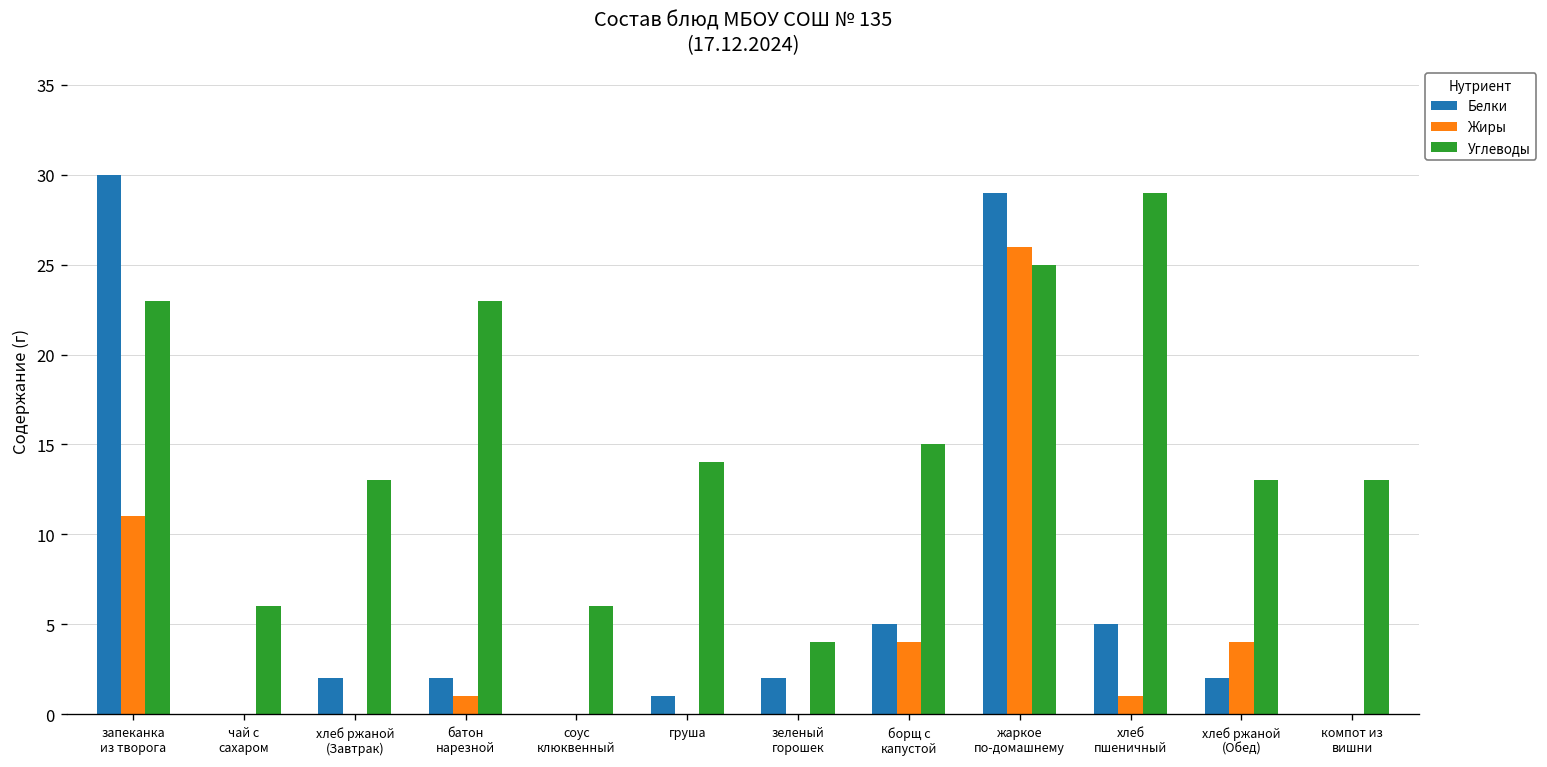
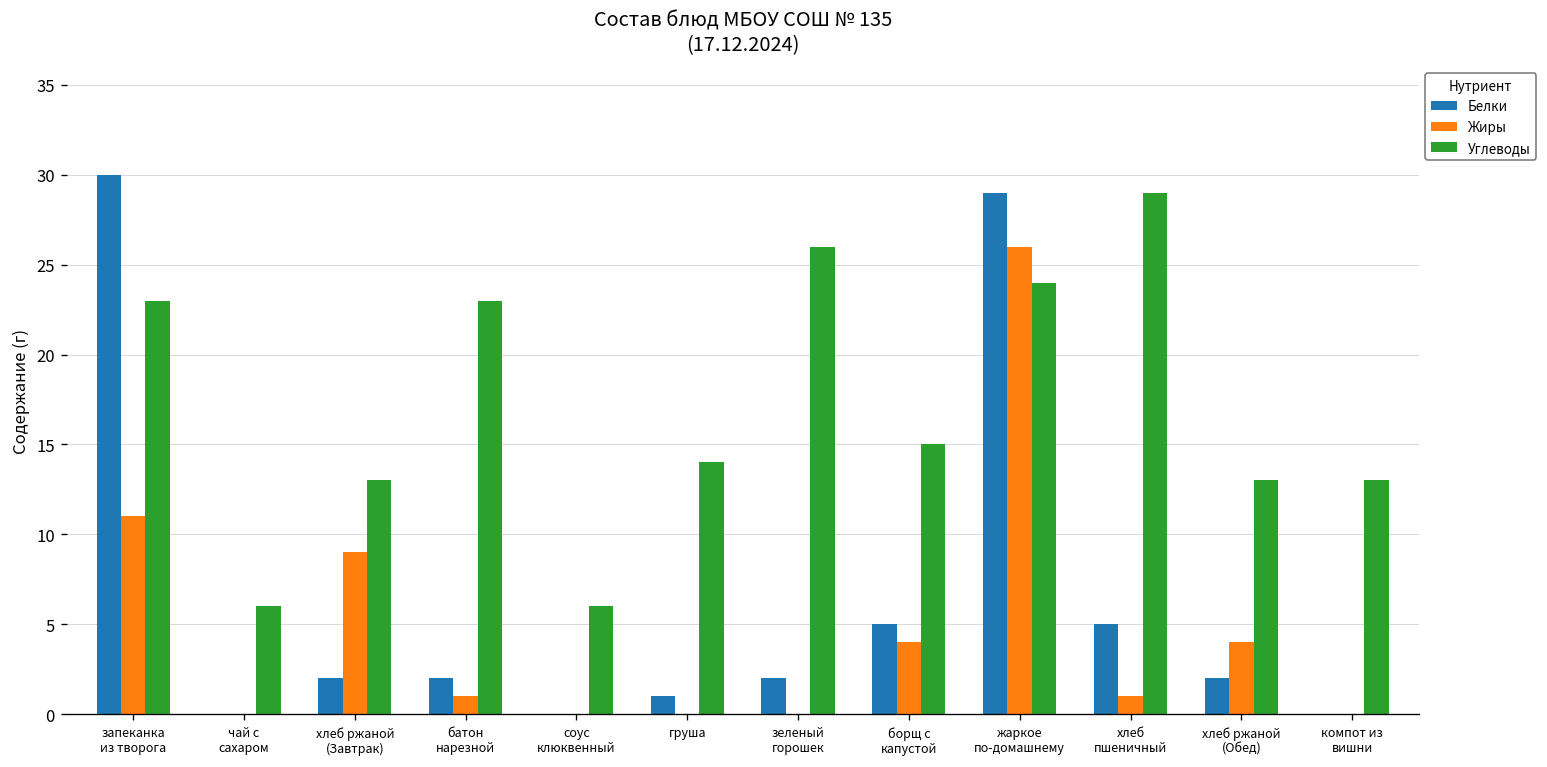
  {
    "Белки": {
      "запеканка из творога": 30,
      "чай с сахаром": 0,
      "хлеб ржаной (Завтрак)": 2,
      "батон нарезной": 2,
      "соус клюквенный": 0,
      "груша": 1,
      "зеленый горошек": 2,
      "борщ с капустой": 5,
      "жаркое по-домашнему": 29,
      "хлеб пшеничный": 5,
      "хлеб ржаной (Обед)": 2,
      "компот из вишни": 0
    },
    "Жиры": {
      "запеканка из творога": 11,
      "чай с сахаром": 0,
-     "хлеб ржаной (Завтрак)": 0,
+     "хлеб ржаной (Завтрак)": 9,
      "батон нарезной": 1,
      "соус клюквенный": 0,
      "груша": 0,
      "зеленый горошек": 0,
      "борщ с капустой": 4,
      "жаркое по-домашнему": 26,
      "хлеб пшеничный": 1,
      "хлеб ржаной (Обед)": 4,
      "компот из вишни": 0
    },
    "Углеводы": {
      "запеканка из творога": 23,
      "чай с сахаром": 6,
      "хлеб ржаной (Завтрак)": 13,
      "батон нарезной": 23,
      "соус клюквенный": 6,
      "груша": 14,
-     "зеленый горошек": 4,
+     "зеленый горошек": 26,
      "борщ с капустой": 15,
-     "жаркое по-домашнему": 25,
+     "жаркое по-домашнему": 24,
      "хлеб пшеничный": 29,
      "хлеб ржаной (Обед)": 13,
      "компот из вишни": 13
    }
  }
